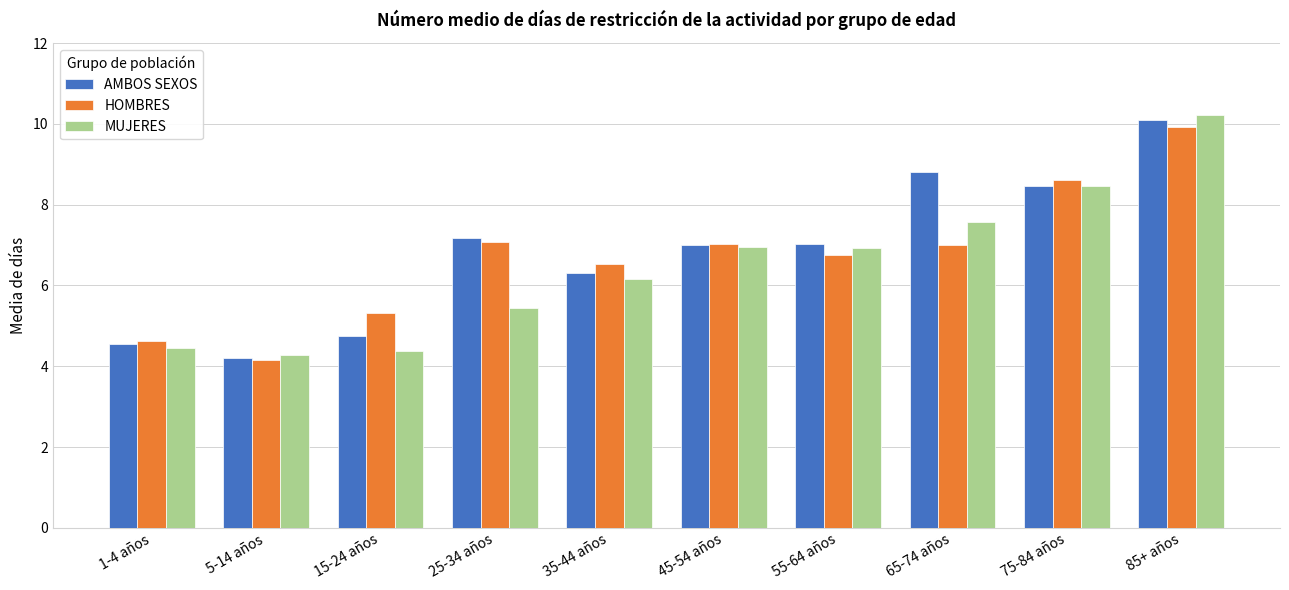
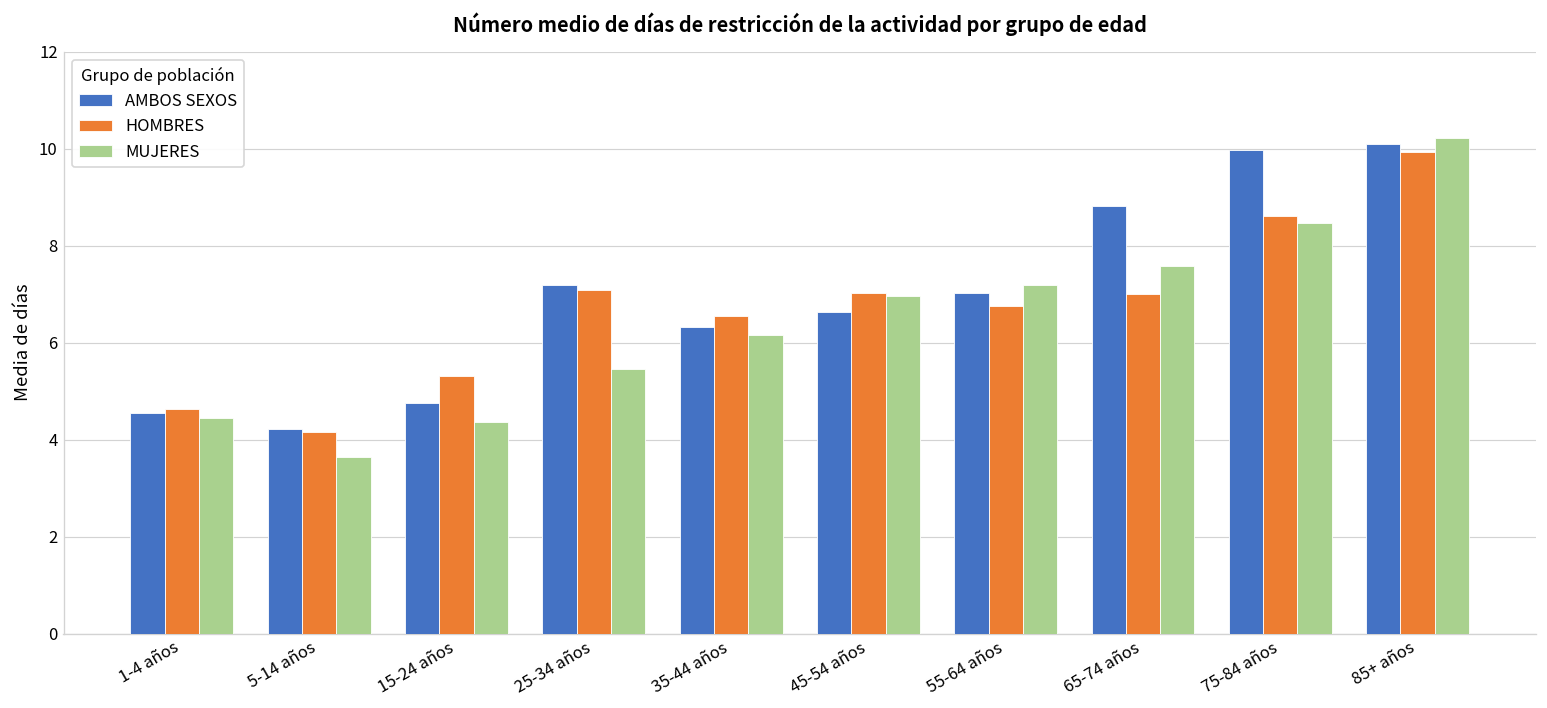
  {
    "AMBOS SEXOS": {
      "1-4 años": 4.6,
      "5-14 años": 4.2,
      "15-24 años": 4.8,
      "25-34 años": 7.2,
      "35-44 años": 6.3,
-     "45-54 años": 7.0,
+     "45-54 años": 6.6,
      "55-64 años": 7.0,
      "65-74 años": 8.8,
-     "75-84 años": 8.5,
+     "75-84 años": 10.0,
      "85+ años": 10.1
    },
    "HOMBRES": {
      "1-4 años": 4.6,
      "5-14 años": 4.2,
      "15-24 años": 5.3,
      "25-34 años": 7.1,
      "35-44 años": 6.5,
      "45-54 años": 7.0,
      "55-64 años": 6.8,
      "65-74 años": 7.0,
      "75-84 años": 8.6,
      "85+ años": 9.9
    },
    "MUJERES": {
      "1-4 años": 4.5,
-     "5-14 años": 4.3,
+     "5-14 años": 3.6,
      "15-24 años": 4.4,
      "25-34 años": 5.5,
      "35-44 años": 6.2,
      "45-54 años": 7.0,
-     "55-64 años": 6.9,
+     "55-64 años": 7.2,
      "65-74 años": 7.6,
      "75-84 años": 8.5,
      "85+ años": 10.2
    }
  }
